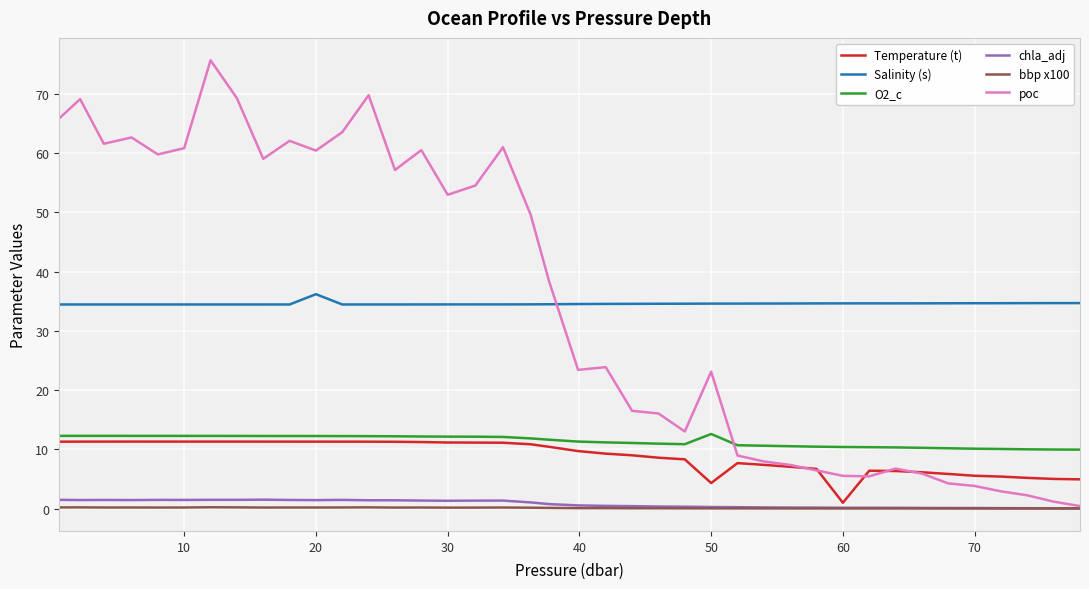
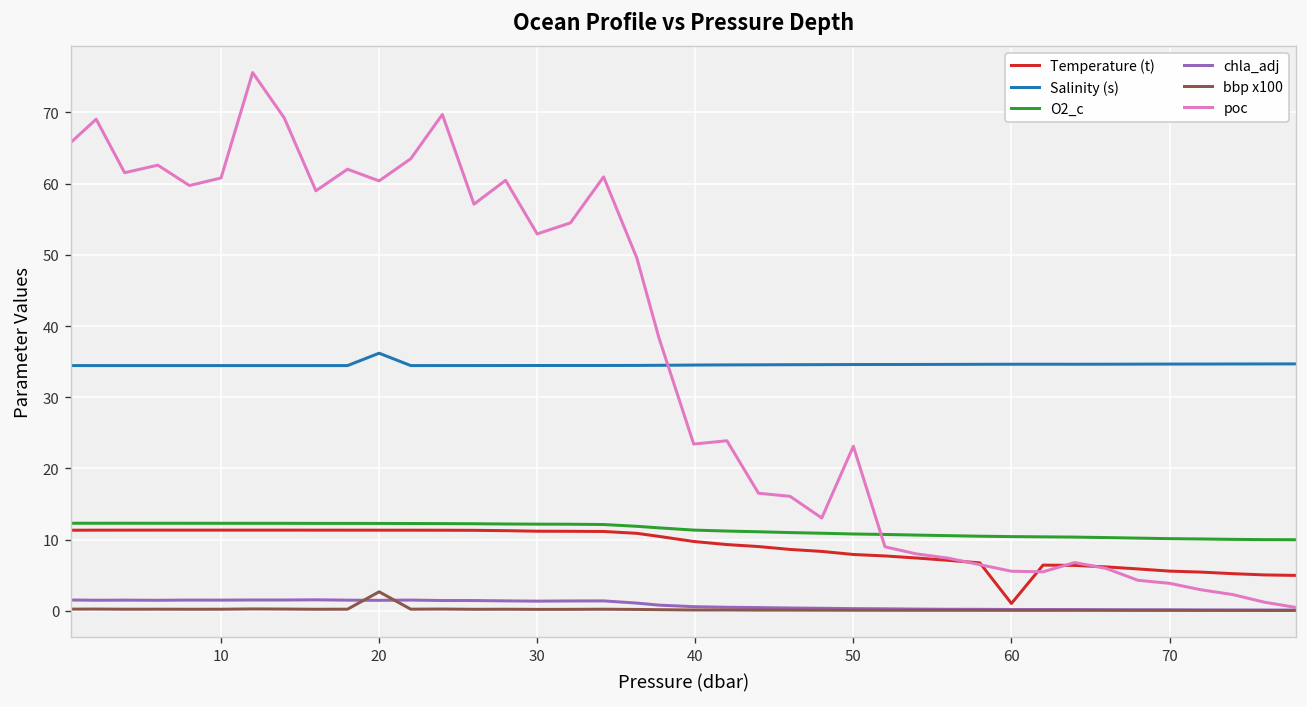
  {
    "Temperature (t)": {
      "10": 11,
      "20": 11,
      "30": 11,
-     "50": 4,
+     "50": 8,
      "60": 1,
      "70": 6
    },
    "Salinity (s)": {
      "10": 34,
      "20": 36,
      "30": 34,
      "50": 35,
      "60": 35,
      "70": 35
    },
    "O2_c": {
      "10": 12,
      "20": 12,
      "30": 12,
-     "50": 13,
+     "50": 11,
      "60": 10,
      "70": 10
    },
    "chla_adj": {
      "10": 1,
      "20": 1,
      "30": 1
    },
    "bbp x100": {
      "10": 0,
-     "20": 0,
+     "20": 3,
      "30": 0
    },
    "poc": {
      "10": 61,
      "20": 60,
      "30": 53,
      "50": 23,
      "60": 6,
      "70": 4
    }
  }
